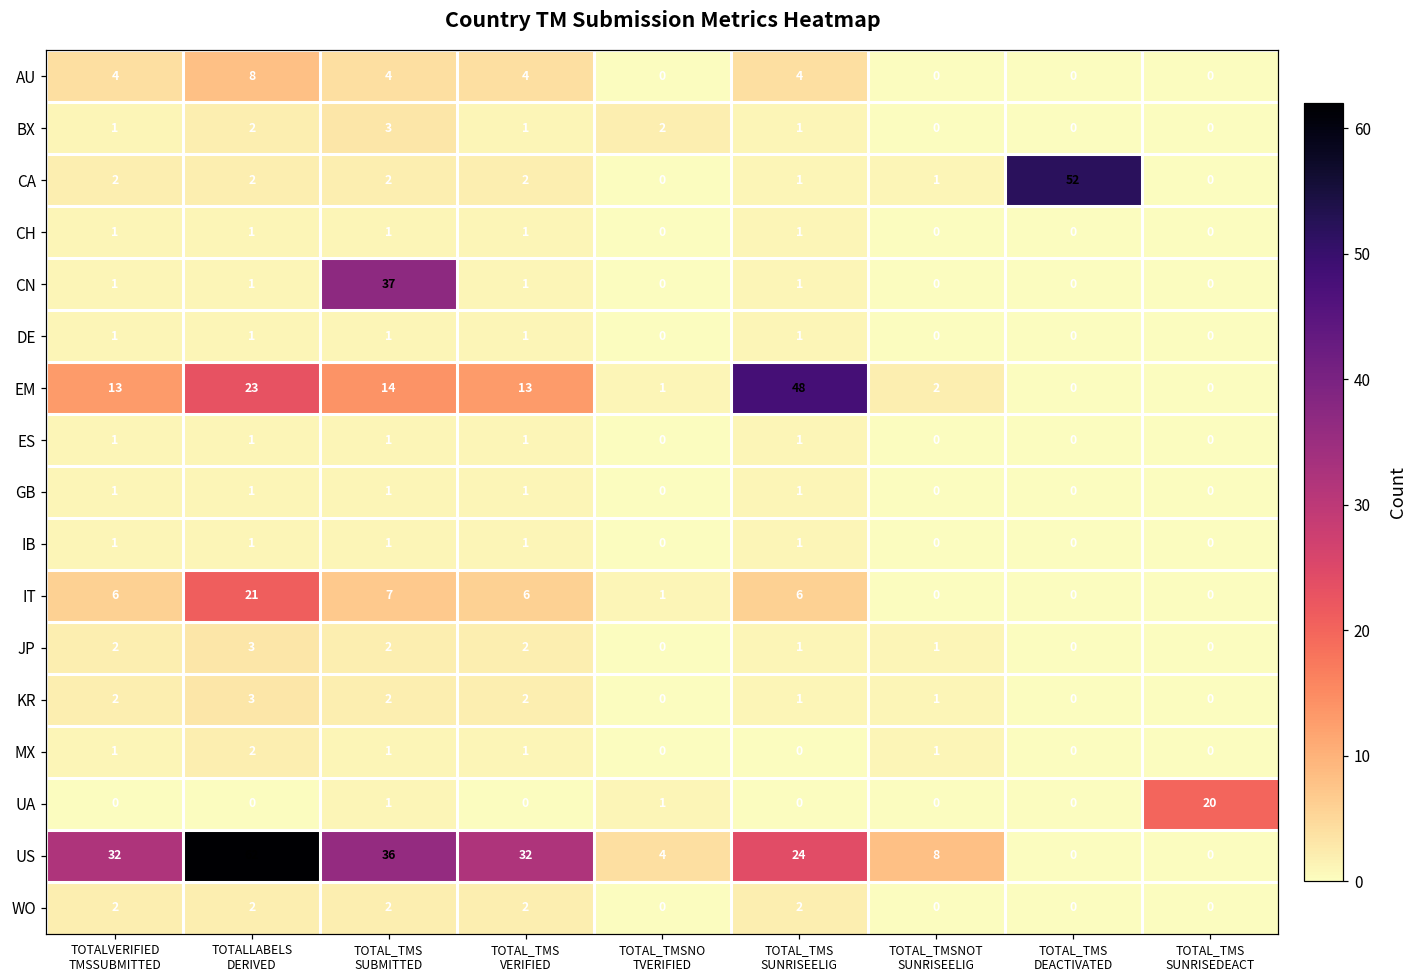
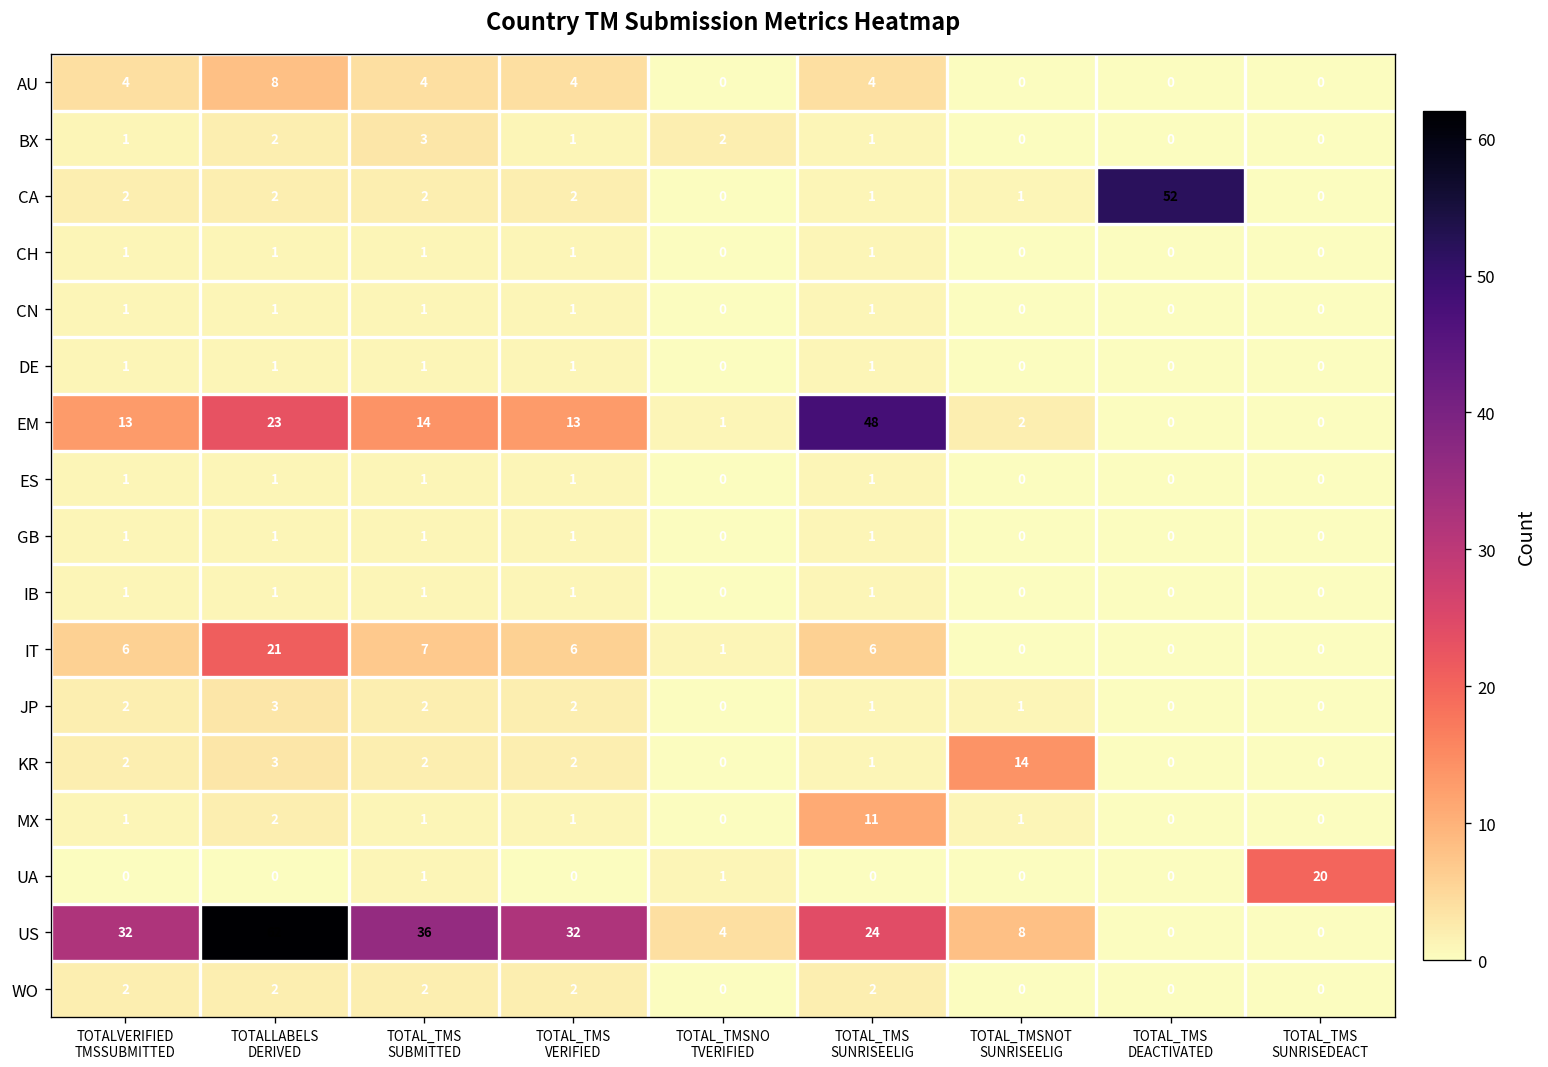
  {
    "AU": {
      "TOTALVERIFIED TMSSUBMITTED": 4,
      "TOTALLABELS DERIVED": 8,
      "TOTAL_TMS SUBMITTED": 4,
      "TOTAL_TMS VERIFIED": 4,
      "TOTAL_TMSNO TVERIFIED": 0,
      "TOTAL_TMS SUNRISEELIG": 4,
      "TOTAL_TMSNOT SUNRISEELIG": 0,
      "TOTAL_TMS DEACTIVATED": 0,
      "TOTAL_TMS SUNRISEDEACT": 0
    },
    "BX": {
      "TOTALVERIFIED TMSSUBMITTED": 1,
      "TOTALLABELS DERIVED": 2,
      "TOTAL_TMS SUBMITTED": 3,
      "TOTAL_TMS VERIFIED": 1,
      "TOTAL_TMSNO TVERIFIED": 2,
      "TOTAL_TMS SUNRISEELIG": 1,
      "TOTAL_TMSNOT SUNRISEELIG": 0,
      "TOTAL_TMS DEACTIVATED": 0,
      "TOTAL_TMS SUNRISEDEACT": 0
    },
    "CA": {
      "TOTALVERIFIED TMSSUBMITTED": 2,
      "TOTALLABELS DERIVED": 2,
      "TOTAL_TMS SUBMITTED": 2,
      "TOTAL_TMS VERIFIED": 2,
      "TOTAL_TMSNO TVERIFIED": 0,
      "TOTAL_TMS SUNRISEELIG": 1,
      "TOTAL_TMSNOT SUNRISEELIG": 1,
      "TOTAL_TMS DEACTIVATED": 52,
      "TOTAL_TMS SUNRISEDEACT": 0
    },
    "CH": {
      "TOTALVERIFIED TMSSUBMITTED": 1,
      "TOTALLABELS DERIVED": 1,
      "TOTAL_TMS SUBMITTED": 1,
      "TOTAL_TMS VERIFIED": 1,
      "TOTAL_TMSNO TVERIFIED": 0,
      "TOTAL_TMS SUNRISEELIG": 1,
      "TOTAL_TMSNOT SUNRISEELIG": 0,
      "TOTAL_TMS DEACTIVATED": 0,
      "TOTAL_TMS SUNRISEDEACT": 0
    },
    "CN": {
      "TOTALVERIFIED TMSSUBMITTED": 1,
      "TOTALLABELS DERIVED": 1,
-     "TOTAL_TMS SUBMITTED": 37,
+     "TOTAL_TMS SUBMITTED": 1,
      "TOTAL_TMS VERIFIED": 1,
      "TOTAL_TMSNO TVERIFIED": 0,
      "TOTAL_TMS SUNRISEELIG": 1,
      "TOTAL_TMSNOT SUNRISEELIG": 0,
      "TOTAL_TMS DEACTIVATED": 0,
      "TOTAL_TMS SUNRISEDEACT": 0
    },
    "DE": {
      "TOTALVERIFIED TMSSUBMITTED": 1,
      "TOTALLABELS DERIVED": 1,
      "TOTAL_TMS SUBMITTED": 1,
      "TOTAL_TMS VERIFIED": 1,
      "TOTAL_TMSNO TVERIFIED": 0,
      "TOTAL_TMS SUNRISEELIG": 1,
      "TOTAL_TMSNOT SUNRISEELIG": 0,
      "TOTAL_TMS DEACTIVATED": 0,
      "TOTAL_TMS SUNRISEDEACT": 0
    },
    "EM": {
      "TOTALVERIFIED TMSSUBMITTED": 13,
      "TOTALLABELS DERIVED": 23,
      "TOTAL_TMS SUBMITTED": 14,
      "TOTAL_TMS VERIFIED": 13,
      "TOTAL_TMSNO TVERIFIED": 1,
      "TOTAL_TMS SUNRISEELIG": 48,
      "TOTAL_TMSNOT SUNRISEELIG": 2,
      "TOTAL_TMS DEACTIVATED": 0,
      "TOTAL_TMS SUNRISEDEACT": 0
    },
    "ES": {
      "TOTALVERIFIED TMSSUBMITTED": 1,
      "TOTALLABELS DERIVED": 1,
      "TOTAL_TMS SUBMITTED": 1,
      "TOTAL_TMS VERIFIED": 1,
      "TOTAL_TMSNO TVERIFIED": 0,
      "TOTAL_TMS SUNRISEELIG": 1,
      "TOTAL_TMSNOT SUNRISEELIG": 0,
      "TOTAL_TMS DEACTIVATED": 0,
      "TOTAL_TMS SUNRISEDEACT": 0
    },
    "GB": {
      "TOTALVERIFIED TMSSUBMITTED": 1,
      "TOTALLABELS DERIVED": 1,
      "TOTAL_TMS SUBMITTED": 1,
      "TOTAL_TMS VERIFIED": 1,
      "TOTAL_TMSNO TVERIFIED": 0,
      "TOTAL_TMS SUNRISEELIG": 1,
      "TOTAL_TMSNOT SUNRISEELIG": 0,
      "TOTAL_TMS DEACTIVATED": 0,
      "TOTAL_TMS SUNRISEDEACT": 0
    },
    "IB": {
      "TOTALVERIFIED TMSSUBMITTED": 1,
      "TOTALLABELS DERIVED": 1,
      "TOTAL_TMS SUBMITTED": 1,
      "TOTAL_TMS VERIFIED": 1,
      "TOTAL_TMSNO TVERIFIED": 0,
      "TOTAL_TMS SUNRISEELIG": 1,
      "TOTAL_TMSNOT SUNRISEELIG": 0,
      "TOTAL_TMS DEACTIVATED": 0,
      "TOTAL_TMS SUNRISEDEACT": 0
    },
    "IT": {
      "TOTALVERIFIED TMSSUBMITTED": 6,
      "TOTALLABELS DERIVED": 21,
      "TOTAL_TMS SUBMITTED": 7,
      "TOTAL_TMS VERIFIED": 6,
      "TOTAL_TMSNO TVERIFIED": 1,
      "TOTAL_TMS SUNRISEELIG": 6,
      "TOTAL_TMSNOT SUNRISEELIG": 0,
      "TOTAL_TMS DEACTIVATED": 0,
      "TOTAL_TMS SUNRISEDEACT": 0
    },
    "JP": {
      "TOTALVERIFIED TMSSUBMITTED": 2,
      "TOTALLABELS DERIVED": 3,
      "TOTAL_TMS SUBMITTED": 2,
      "TOTAL_TMS VERIFIED": 2,
      "TOTAL_TMSNO TVERIFIED": 0,
      "TOTAL_TMS SUNRISEELIG": 1,
      "TOTAL_TMSNOT SUNRISEELIG": 1,
      "TOTAL_TMS DEACTIVATED": 0,
      "TOTAL_TMS SUNRISEDEACT": 0
    },
    "KR": {
      "TOTALVERIFIED TMSSUBMITTED": 2,
      "TOTALLABELS DERIVED": 3,
      "TOTAL_TMS SUBMITTED": 2,
      "TOTAL_TMS VERIFIED": 2,
      "TOTAL_TMSNO TVERIFIED": 0,
      "TOTAL_TMS SUNRISEELIG": 1,
-     "TOTAL_TMSNOT SUNRISEELIG": 1,
+     "TOTAL_TMSNOT SUNRISEELIG": 14,
      "TOTAL_TMS DEACTIVATED": 0,
      "TOTAL_TMS SUNRISEDEACT": 0
    },
    "MX": {
      "TOTALVERIFIED TMSSUBMITTED": 1,
      "TOTALLABELS DERIVED": 2,
      "TOTAL_TMS SUBMITTED": 1,
      "TOTAL_TMS VERIFIED": 1,
      "TOTAL_TMSNO TVERIFIED": 0,
-     "TOTAL_TMS SUNRISEELIG": 0,
+     "TOTAL_TMS SUNRISEELIG": 11,
      "TOTAL_TMSNOT SUNRISEELIG": 1,
      "TOTAL_TMS DEACTIVATED": 0,
      "TOTAL_TMS SUNRISEDEACT": 0
    },
    "UA": {
      "TOTALVERIFIED TMSSUBMITTED": 0,
      "TOTALLABELS DERIVED": 0,
      "TOTAL_TMS SUBMITTED": 1,
      "TOTAL_TMS VERIFIED": 0,
      "TOTAL_TMSNO TVERIFIED": 1,
      "TOTAL_TMS SUNRISEELIG": 0,
      "TOTAL_TMSNOT SUNRISEELIG": 0,
      "TOTAL_TMS DEACTIVATED": 0,
      "TOTAL_TMS SUNRISEDEACT": 20
    },
    "US": {
      "TOTALVERIFIED TMSSUBMITTED": 32,
      "TOTAL_TMS SUBMITTED": 36,
      "TOTAL_TMS VERIFIED": 32,
      "TOTAL_TMSNO TVERIFIED": 4,
      "TOTAL_TMS SUNRISEELIG": 24,
      "TOTAL_TMSNOT SUNRISEELIG": 8,
      "TOTAL_TMS DEACTIVATED": 0,
      "TOTAL_TMS SUNRISEDEACT": 0
    },
    "WO": {
      "TOTALVERIFIED TMSSUBMITTED": 2,
      "TOTALLABELS DERIVED": 2,
      "TOTAL_TMS SUBMITTED": 2,
      "TOTAL_TMS VERIFIED": 2,
      "TOTAL_TMSNO TVERIFIED": 0,
      "TOTAL_TMS SUNRISEELIG": 2,
      "TOTAL_TMSNOT SUNRISEELIG": 0,
      "TOTAL_TMS DEACTIVATED": 0,
      "TOTAL_TMS SUNRISEDEACT": 0
    }
  }
